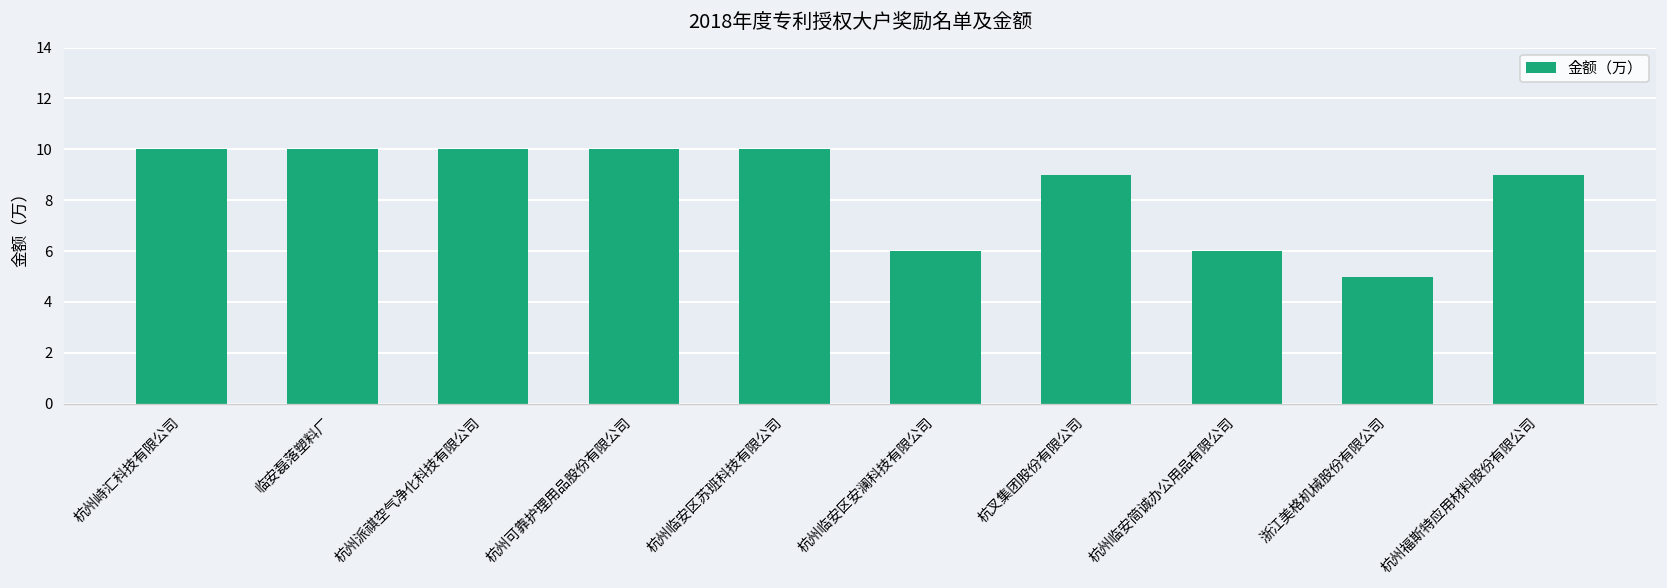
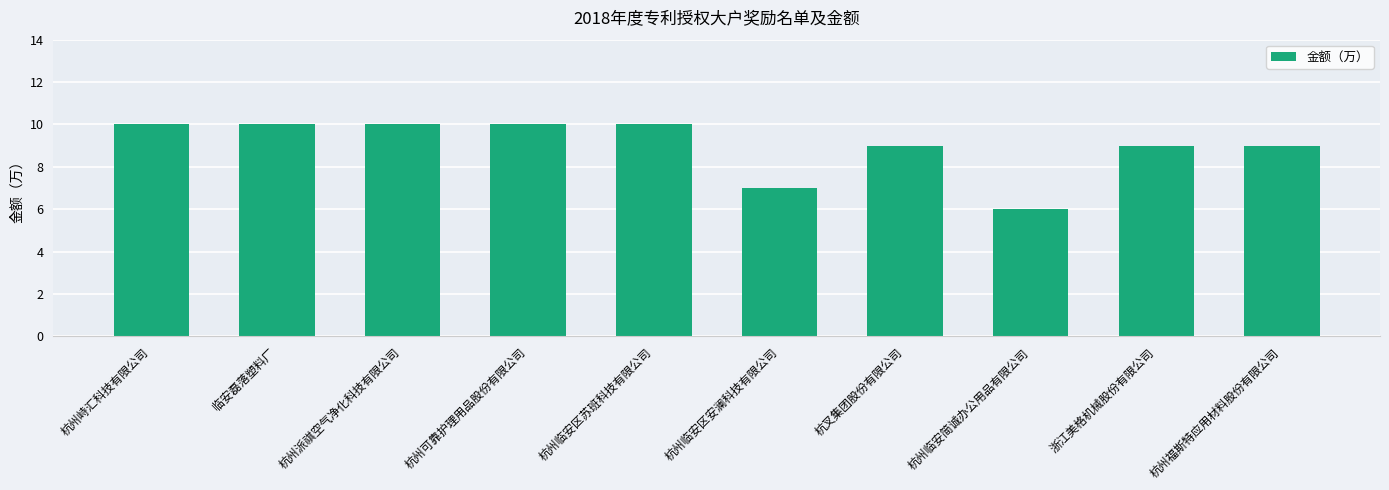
  {
    "杭州峙汇科技有限公司": 10,
    "临安磊落塑料厂": 10,
    "杭州派祺空气净化科技有限公司": 10,
    "杭州可靠护理用品股份有限公司": 10,
    "杭州临安区苏班科技有限公司": 10,
-   "杭州临安区安澜科技有限公司": 6,
+   "杭州临安区安澜科技有限公司": 7,
    "杭叉集团股份有限公司": 9,
    "杭州临安简诚办公用品有限公司": 6,
-   "浙江美格机械股份有限公司": 5,
+   "浙江美格机械股份有限公司": 9,
    "杭州福斯特应用材料股份有限公司": 9
  }
